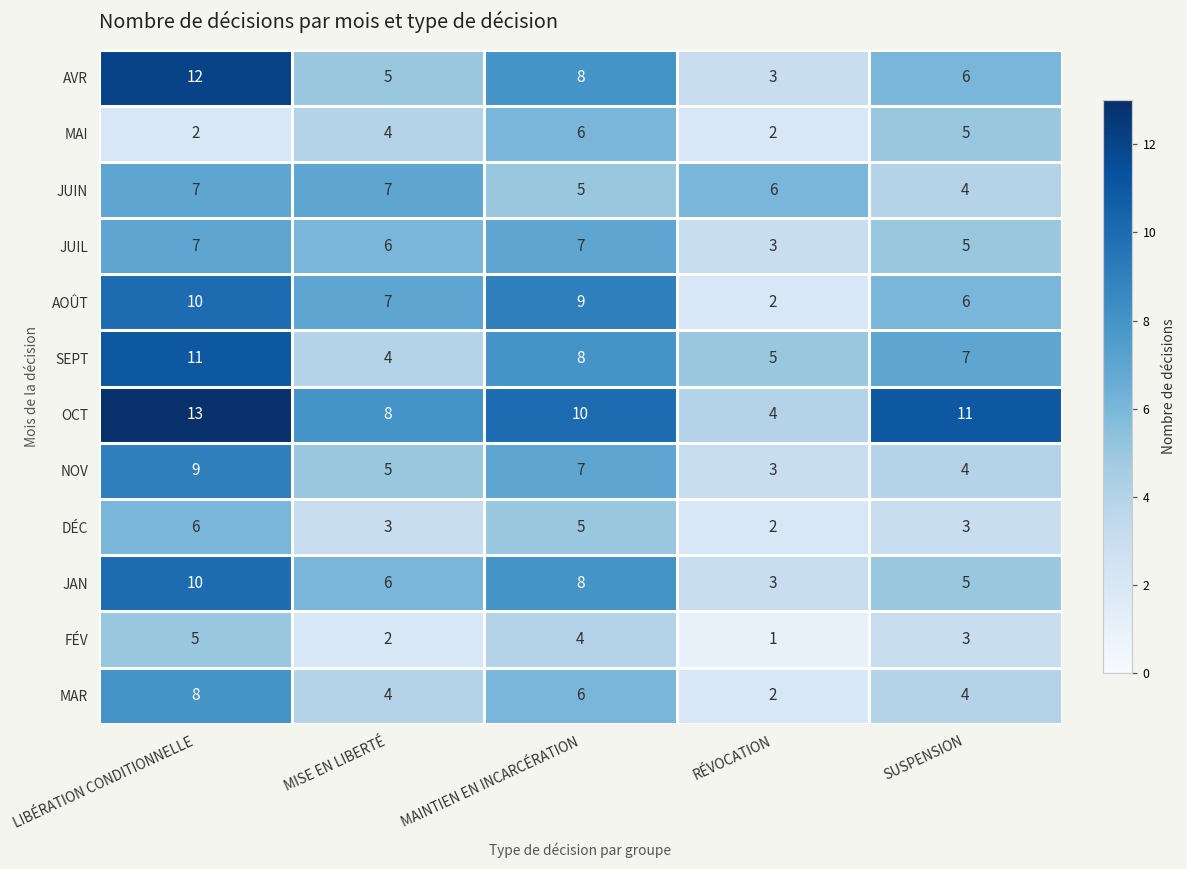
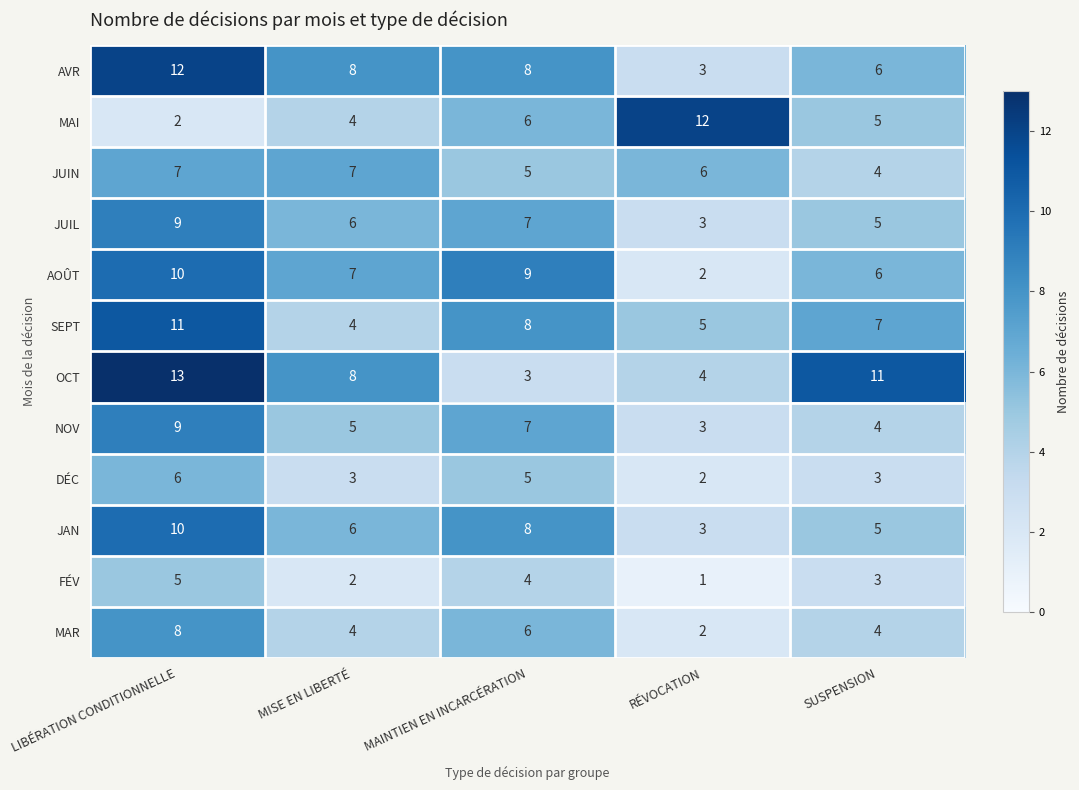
  {
    "AVR": {
      "LIBÉRATION CONDITIONNELLE": 12,
-     "MISE EN LIBERTÉ": 5,
+     "MISE EN LIBERTÉ": 8,
      "MAINTIEN EN INCARCÉRATION": 8,
      "RÉVOCATION": 3,
      "SUSPENSION": 6
    },
    "MAI": {
      "LIBÉRATION CONDITIONNELLE": 2,
      "MISE EN LIBERTÉ": 4,
      "MAINTIEN EN INCARCÉRATION": 6,
-     "RÉVOCATION": 2,
+     "RÉVOCATION": 12,
      "SUSPENSION": 5
    },
    "JUIN": {
      "LIBÉRATION CONDITIONNELLE": 7,
      "MISE EN LIBERTÉ": 7,
      "MAINTIEN EN INCARCÉRATION": 5,
      "RÉVOCATION": 6,
      "SUSPENSION": 4
    },
    "JUIL": {
-     "LIBÉRATION CONDITIONNELLE": 7,
+     "LIBÉRATION CONDITIONNELLE": 9,
      "MISE EN LIBERTÉ": 6,
      "MAINTIEN EN INCARCÉRATION": 7,
      "RÉVOCATION": 3,
      "SUSPENSION": 5
    },
    "AOÛT": {
      "LIBÉRATION CONDITIONNELLE": 10,
      "MISE EN LIBERTÉ": 7,
      "MAINTIEN EN INCARCÉRATION": 9,
      "RÉVOCATION": 2,
      "SUSPENSION": 6
    },
    "SEPT": {
      "LIBÉRATION CONDITIONNELLE": 11,
      "MISE EN LIBERTÉ": 4,
      "MAINTIEN EN INCARCÉRATION": 8,
      "RÉVOCATION": 5,
      "SUSPENSION": 7
    },
    "OCT": {
      "LIBÉRATION CONDITIONNELLE": 13,
      "MISE EN LIBERTÉ": 8,
-     "MAINTIEN EN INCARCÉRATION": 10,
+     "MAINTIEN EN INCARCÉRATION": 3,
      "RÉVOCATION": 4,
      "SUSPENSION": 11
    },
    "NOV": {
      "LIBÉRATION CONDITIONNELLE": 9,
      "MISE EN LIBERTÉ": 5,
      "MAINTIEN EN INCARCÉRATION": 7,
      "RÉVOCATION": 3,
      "SUSPENSION": 4
    },
    "DÉC": {
      "LIBÉRATION CONDITIONNELLE": 6,
      "MISE EN LIBERTÉ": 3,
      "MAINTIEN EN INCARCÉRATION": 5,
      "RÉVOCATION": 2,
      "SUSPENSION": 3
    },
    "JAN": {
      "LIBÉRATION CONDITIONNELLE": 10,
      "MISE EN LIBERTÉ": 6,
      "MAINTIEN EN INCARCÉRATION": 8,
      "RÉVOCATION": 3,
      "SUSPENSION": 5
    },
    "FÉV": {
      "LIBÉRATION CONDITIONNELLE": 5,
      "MISE EN LIBERTÉ": 2,
      "MAINTIEN EN INCARCÉRATION": 4,
      "RÉVOCATION": 1,
      "SUSPENSION": 3
    },
    "MAR": {
      "LIBÉRATION CONDITIONNELLE": 8,
      "MISE EN LIBERTÉ": 4,
      "MAINTIEN EN INCARCÉRATION": 6,
      "RÉVOCATION": 2,
      "SUSPENSION": 4
    }
  }
